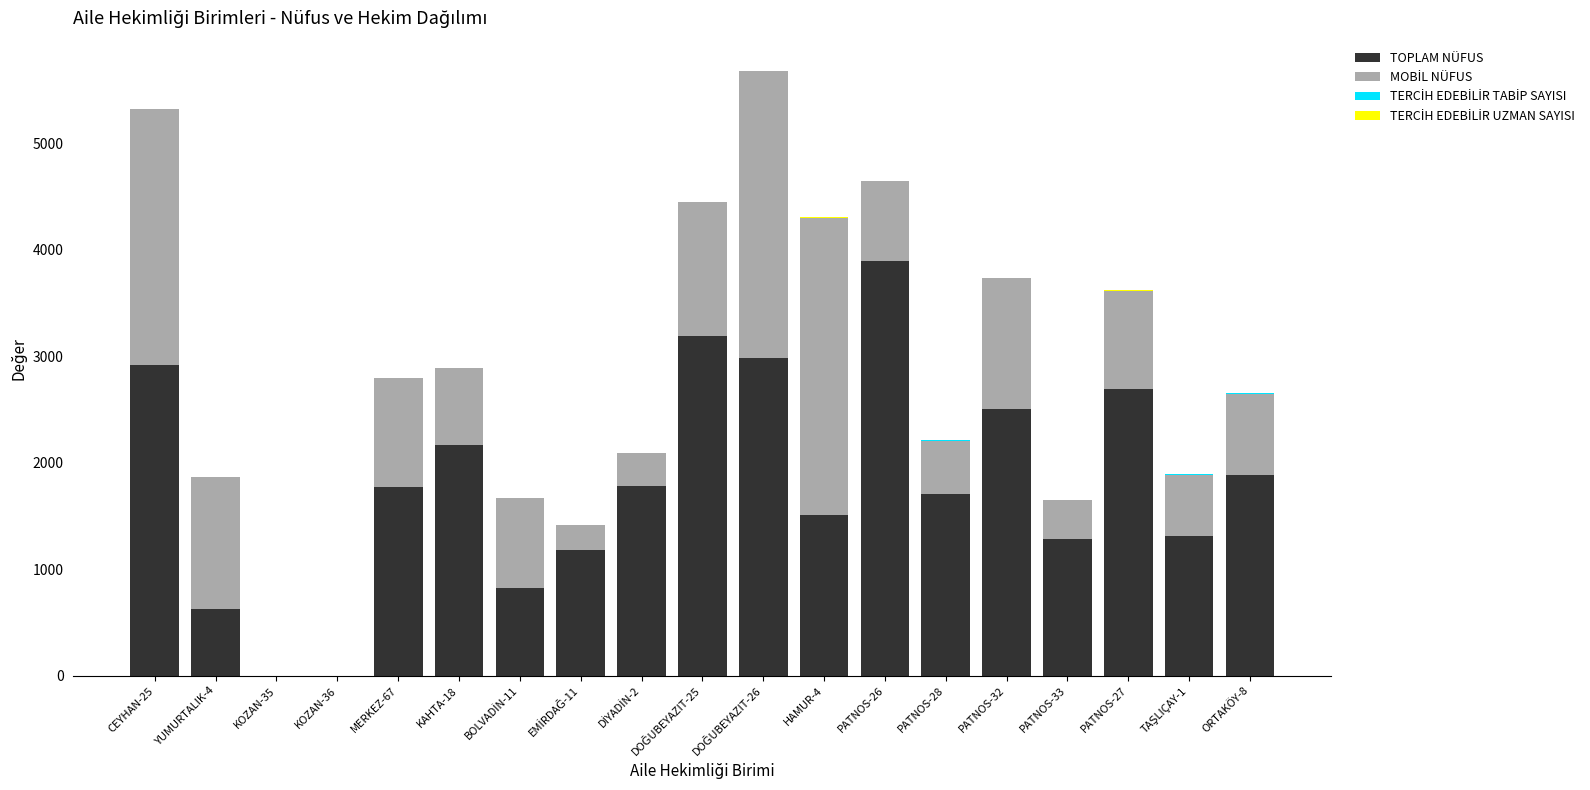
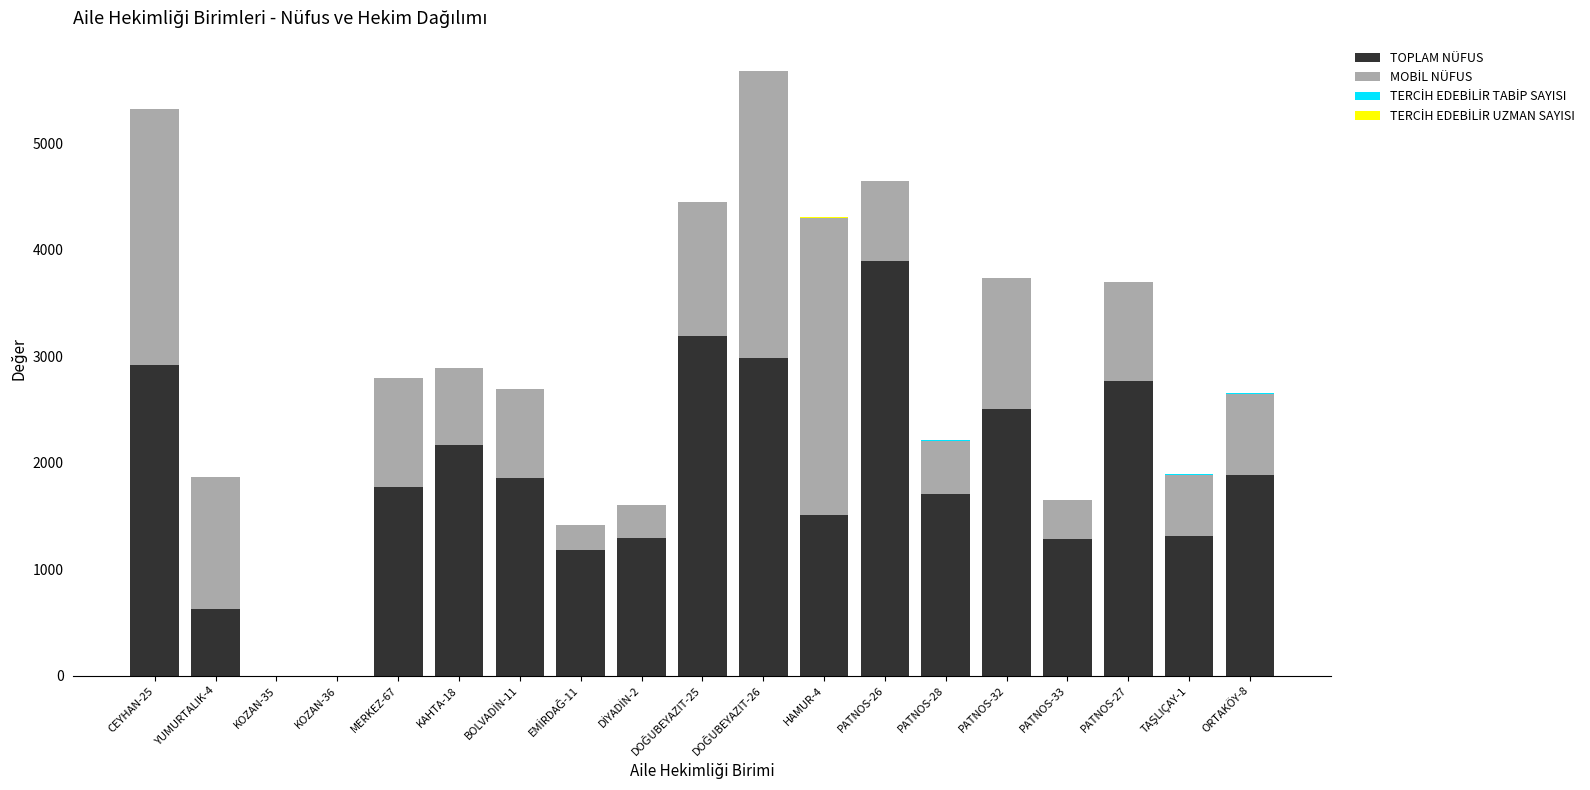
  {
    "TOPLAM NÜFUS": {
      "CEYHAN-25": 2920,
      "YUMURTALIK-4": 620,
      "KOZAN-35": 0,
      "KOZAN-36": 0,
      "MERKEZ-67": 1770,
      "KAHTA-18": 2160,
-     "BOLVADİN-11": 830,
+     "BOLVADİN-11": 1850,
      "EMİRDAĞ-11": 1180,
-     "DİYADİN-2": 1780,
+     "DİYADİN-2": 1290,
      "DOĞUBEYAZIT-25": 3190,
      "DOĞUBEYAZIT-26": 2980,
      "HAMUR-4": 1510,
      "PATNOS-26": 3890,
      "PATNOS-28": 1710,
      "PATNOS-32": 2510,
      "PATNOS-33": 1280,
-     "PATNOS-27": 2690,
+     "PATNOS-27": 2770,
      "TAŞLIÇAY-1": 1310,
      "ORTAKÖY-8": 1890
    },
    "MOBİL NÜFUS": {
      "CEYHAN-25": 2400,
      "YUMURTALIK-4": 1240,
      "KOZAN-35": 0,
      "KOZAN-36": 0,
      "MERKEZ-67": 1030,
      "KAHTA-18": 720,
      "BOLVADİN-11": 840,
      "EMİRDAĞ-11": 240,
      "DİYADİN-2": 310,
      "DOĞUBEYAZIT-25": 1250,
      "DOĞUBEYAZIT-26": 2690,
      "HAMUR-4": 2790,
      "PATNOS-26": 760,
      "PATNOS-28": 500,
      "PATNOS-32": 1230,
      "PATNOS-33": 360,
      "PATNOS-27": 930,
      "TAŞLIÇAY-1": 580,
      "ORTAKÖY-8": 760
    }
  }
